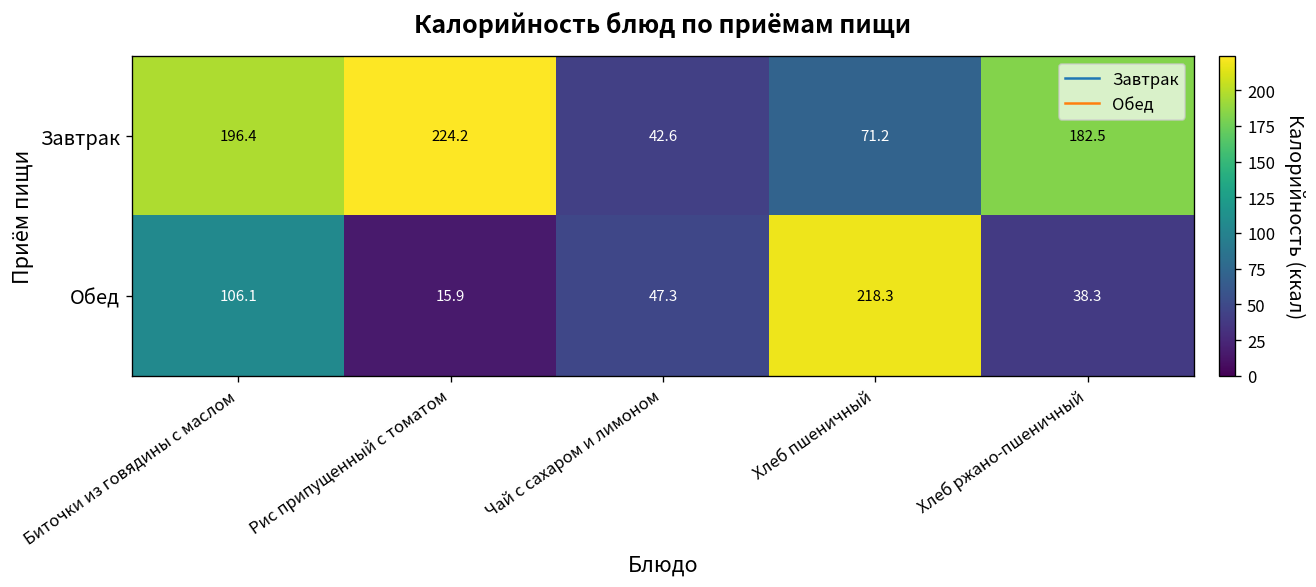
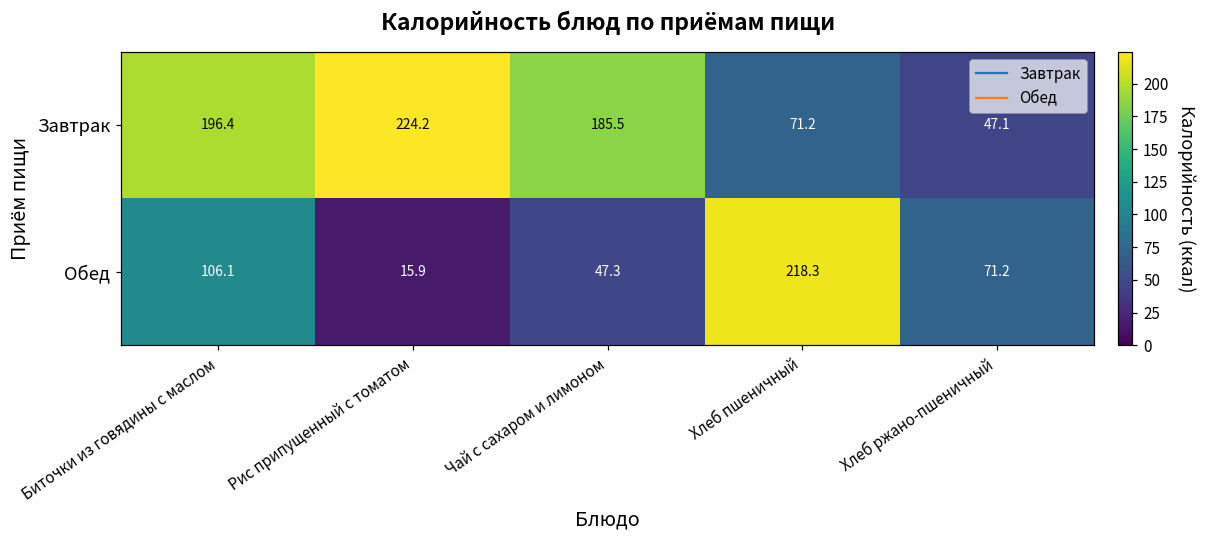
  {
    "Завтрак": {
      "Биточки из говядины с маслом": 196.4,
      "Рис припущенный с томатом": 224.2,
-     "Чай с сахаром и лимоном": 42.6,
+     "Чай с сахаром и лимоном": 185.5,
      "Хлеб пшеничный": 71.2,
-     "Хлеб ржано-пшеничный": 182.5
+     "Хлеб ржано-пшеничный": 47.1
    },
    "Обед": {
      "Биточки из говядины с маслом": 106.1,
      "Рис припущенный с томатом": 15.9,
      "Чай с сахаром и лимоном": 47.3,
      "Хлеб пшеничный": 218.3,
-     "Хлеб ржано-пшеничный": 38.3
+     "Хлеб ржано-пшеничный": 71.2
    }
  }
